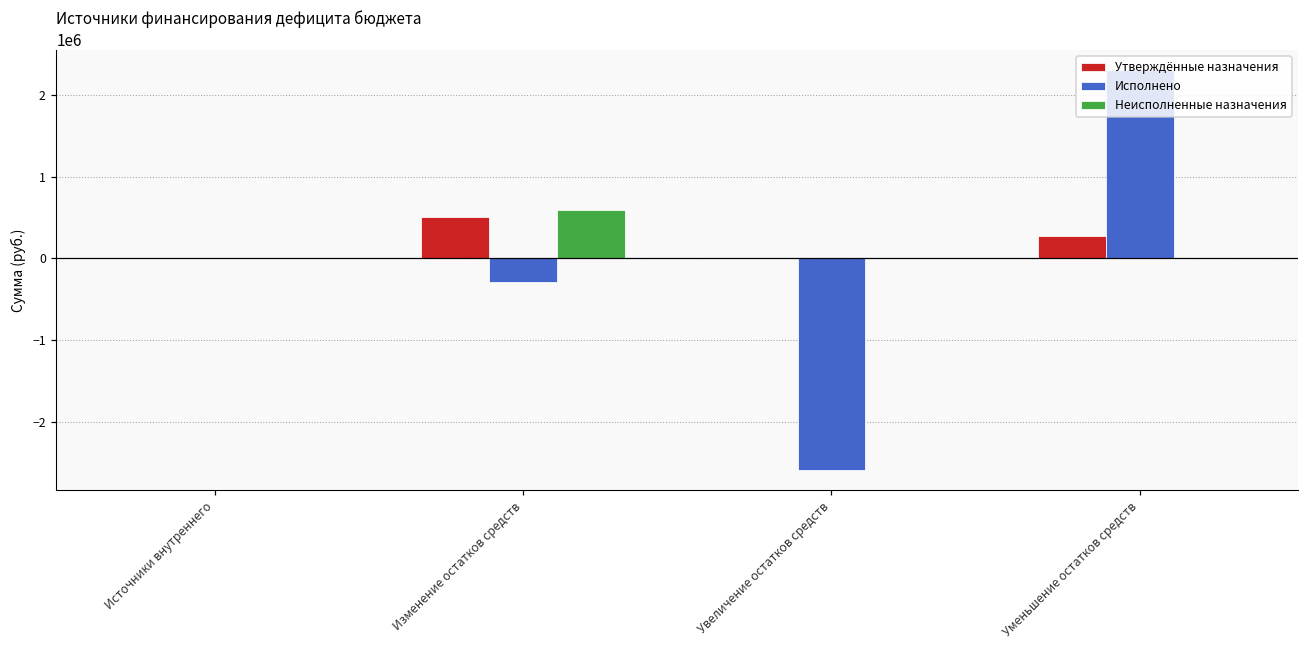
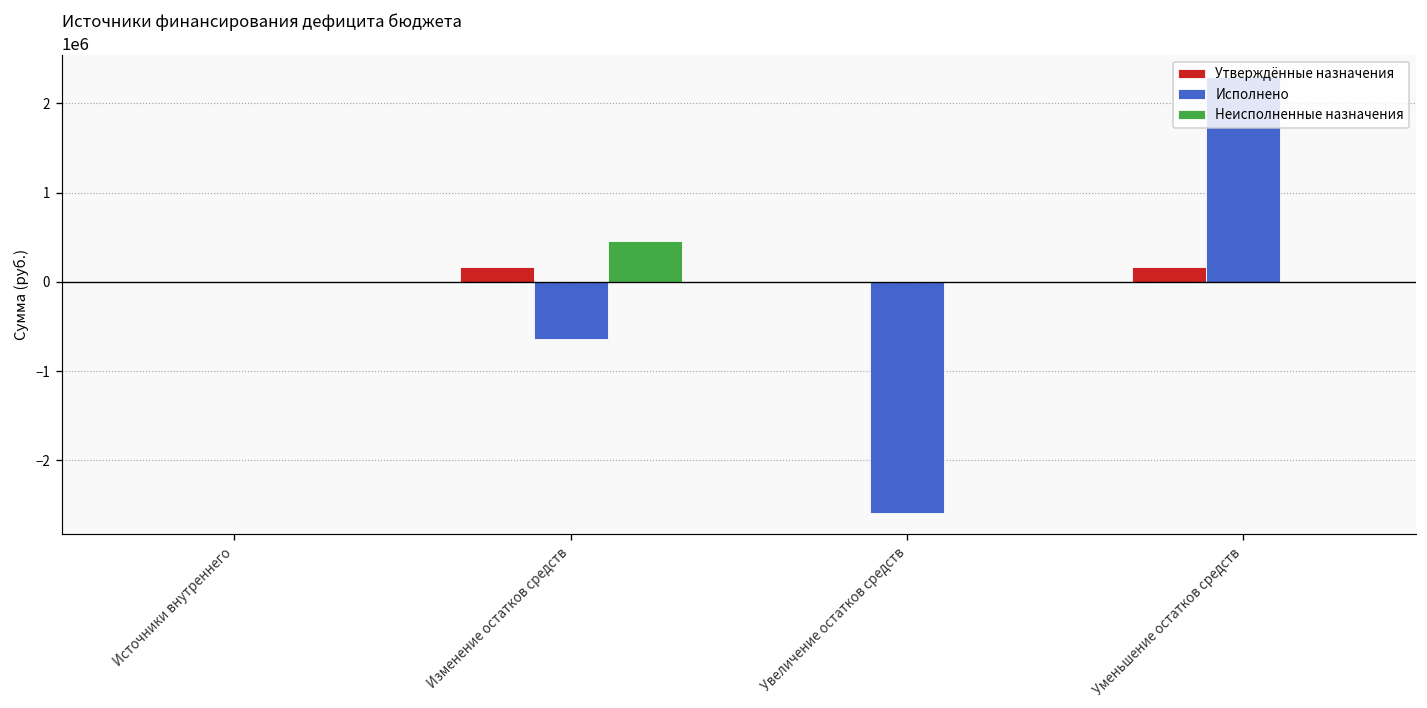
  {
    "Утверждённые назначения": {
      "Источники внутреннего": 0,
-     "Изменение остатков средств": 500000,
+     "Изменение остатков средств": 200000,
      "Увеличение остатков средств": 0,
-     "Уменьшение остатков средств": 300000
+     "Уменьшение остатков средств": 200000
    },
    "Исполнено": {
      "Источники внутреннего": 0,
-     "Изменение остатков средств": -300000,
+     "Изменение остатков средств": -600000,
      "Увеличение остатков средств": -2600000
    },
    "Неисполненные назначения": {
      "Источники внутреннего": 0,
-     "Изменение остатков средств": 600000,
+     "Изменение остатков средств": 500000,
      "Увеличение остатков средств": 0,
      "Уменьшение остатков средств": 0
    }
  }
